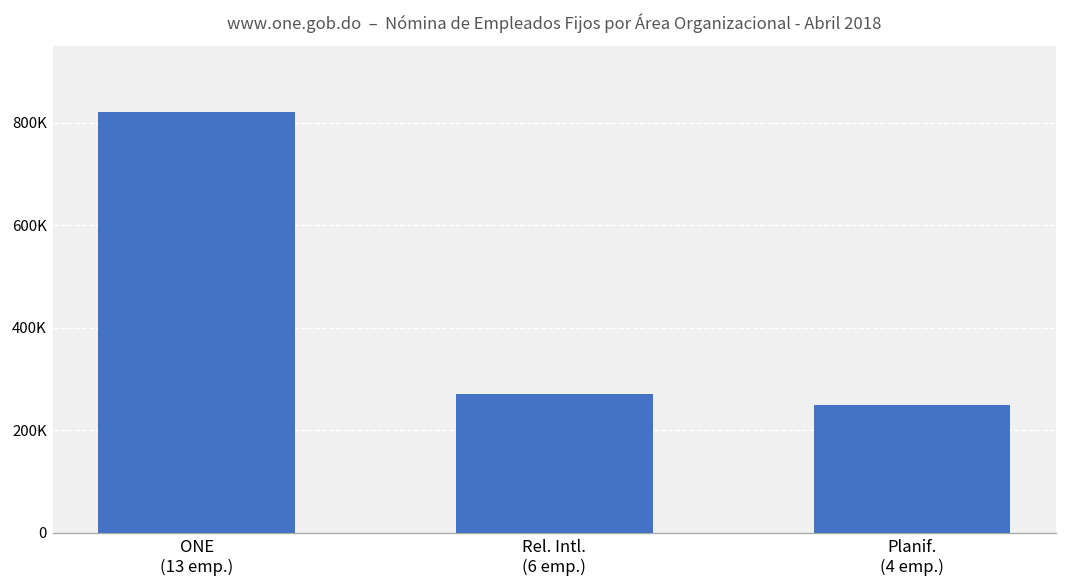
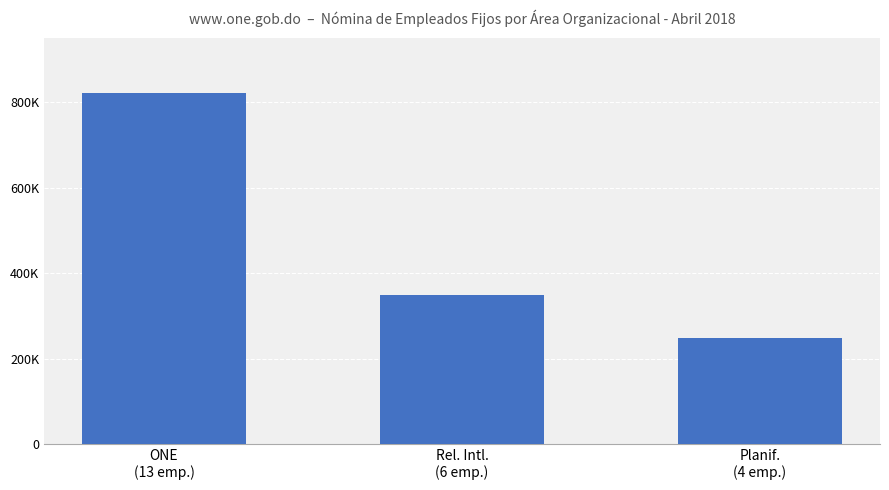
  {
    "ONE (13 emp.)": 820000,
-   "Rel. Intl. (6 emp.)": 270000,
+   "Rel. Intl. (6 emp.)": 350000,
    "Planif. (4 emp.)": 250000
  }
